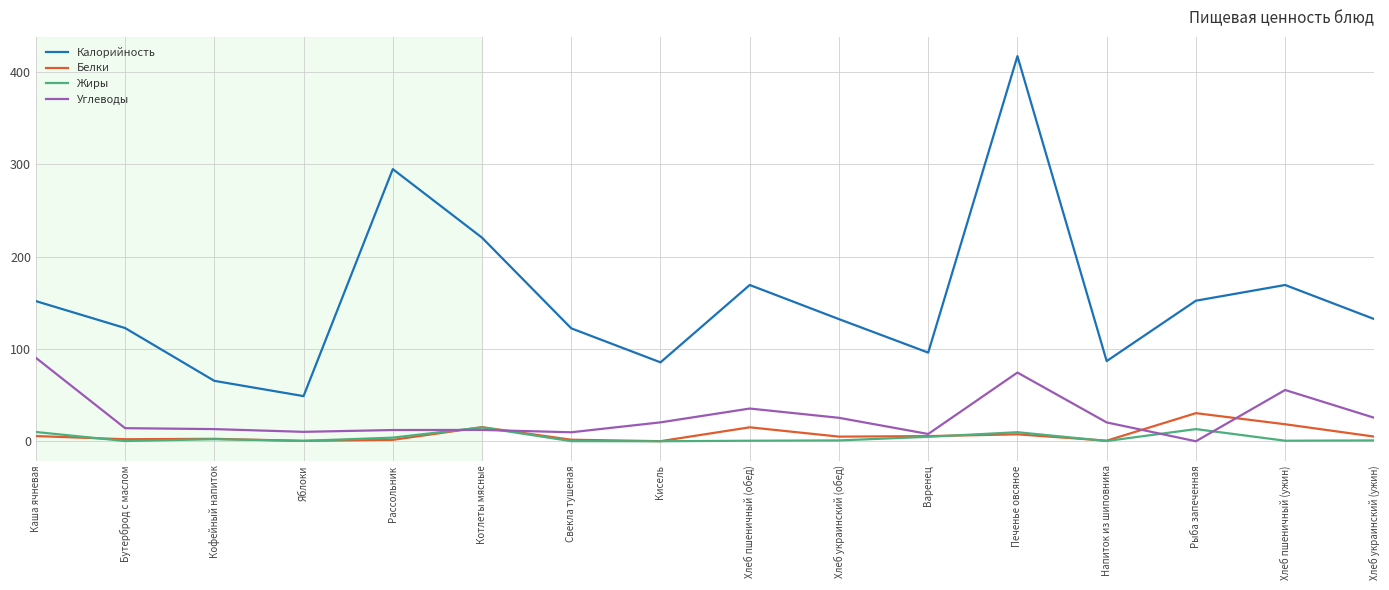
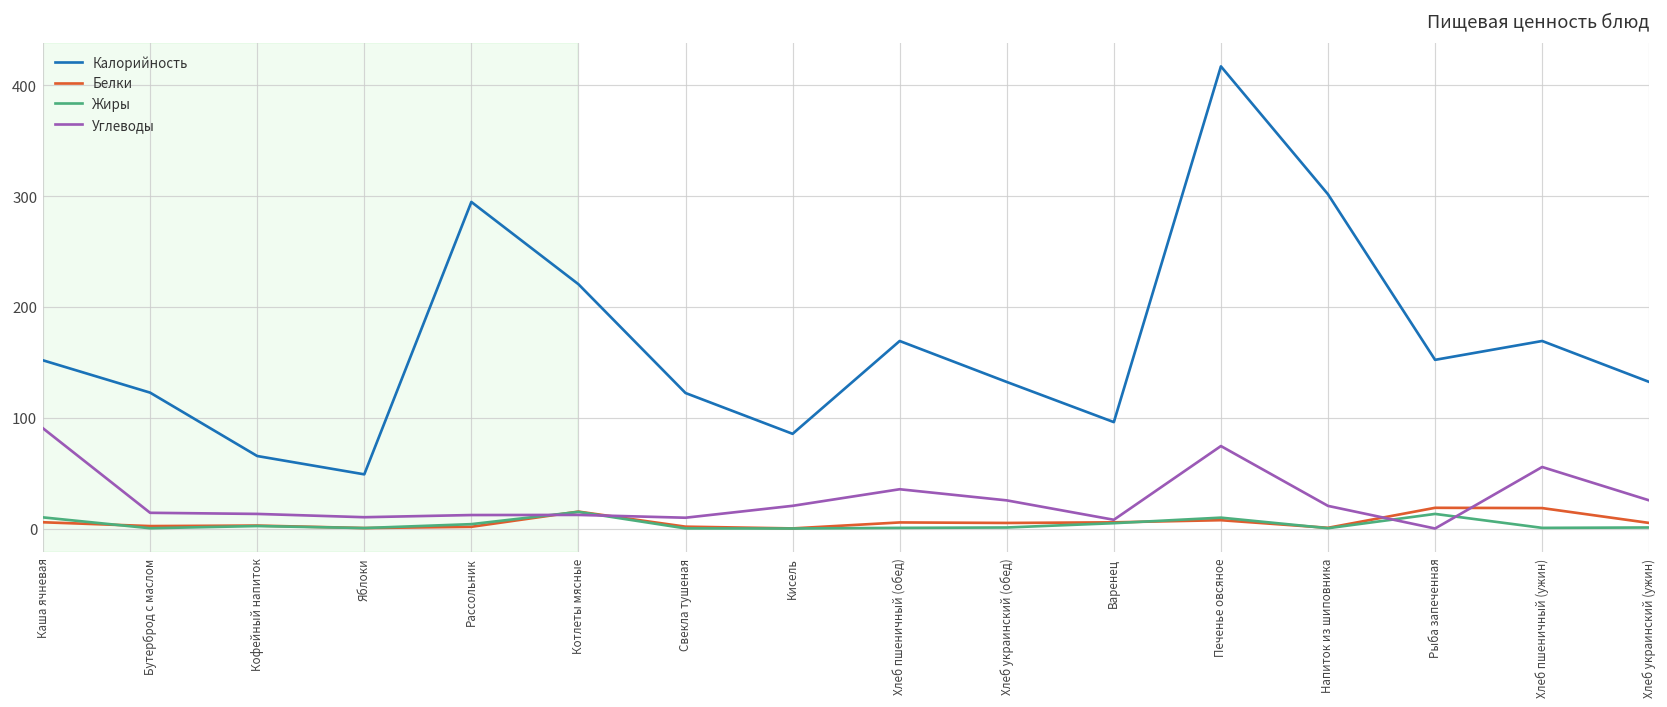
  {
    "Калорийность": {
      "Каша ячневая": 150,
      "Бутерброд с маслом": 120,
      "Кофейный напиток": 70,
      "Яблоки": 50,
      "Рассольник": 290,
      "Котлеты мясные": 220,
      "Свекла тушеная": 120,
      "Кисель": 90,
      "Хлеб пшеничный (обед)": 170,
      "Хлеб украинский (обед)": 130,
      "Варенец": 100,
      "Печенье овсяное": 420,
-     "Напиток из шиповника": 90,
+     "Напиток из шиповника": 300,
      "Рыба запеченная": 150,
      "Хлеб пшеничный (ужин)": 170,
      "Хлеб украинский (ужин)": 130
    },
    "Белки": {
      "Каша ячневая": 10,
-     "Хлеб пшеничный (обед)": 20,
+     "Хлеб пшеничный (обед)": 10,
      "Хлеб украинский (обед)": 10,
-     "Рыба запеченная": 30,
+     "Рыба запеченная": 20,
      "Хлеб пшеничный (ужин)": 20,
      "Хлеб украинский (ужин)": 10
    },
    "Жиры": {
      "Каша ячневая": 10,
      "Хлеб пшеничный (обед)": 0,
      "Хлеб украинский (обед)": 0,
      "Рыба запеченная": 10,
      "Хлеб пшеничный (ужин)": 0,
      "Хлеб украинский (ужин)": 0
    },
    "Углеводы": {
      "Каша ячневая": 90,
      "Бутерброд с маслом": 10,
      "Кофейный напиток": 10,
      "Яблоки": 10,
      "Рассольник": 10,
      "Свекла тушеная": 10,
      "Кисель": 20,
      "Хлеб пшеничный (обед)": 40,
      "Хлеб украинский (обед)": 30,
      "Печенье овсяное": 70,
      "Напиток из шиповника": 20,
      "Рыба запеченная": 0,
      "Хлеб пшеничный (ужин)": 60,
      "Хлеб украинский (ужин)": 30
    }
  }
